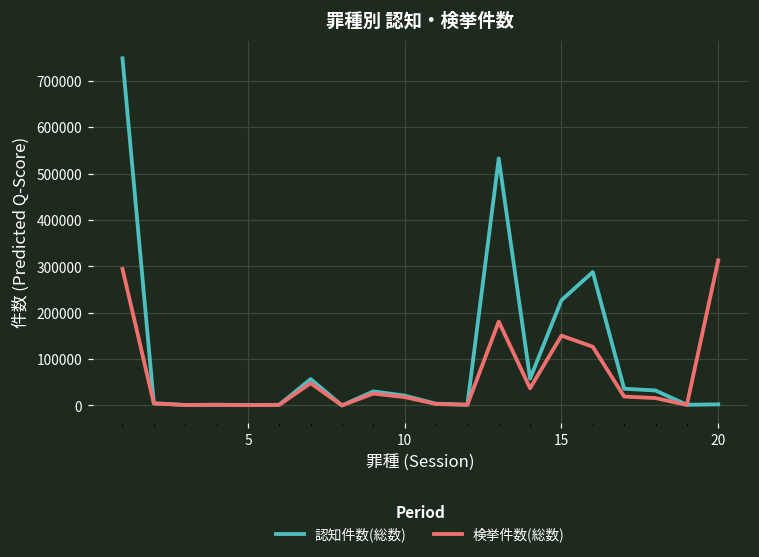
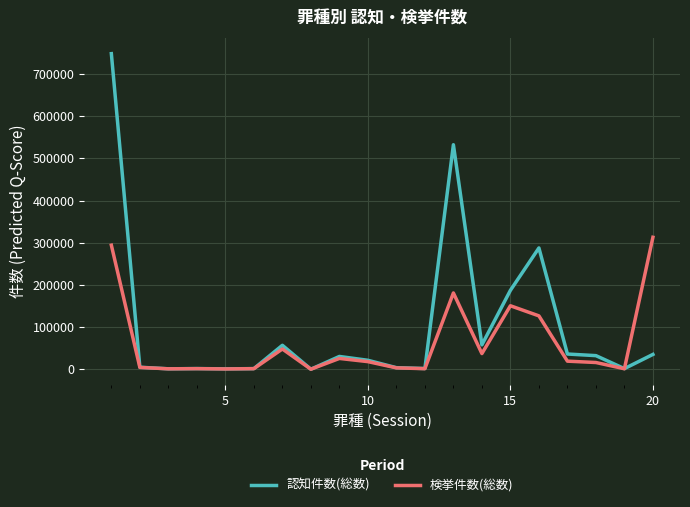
  {
    "認知件数(総数)": {
-     "15": 230000,
-     "20": 0
+     "15": 190000,
+     "20": 40000
    },
    "検挙件数(総数)": {
      "15": 150000,
      "20": 310000
    }
  }
